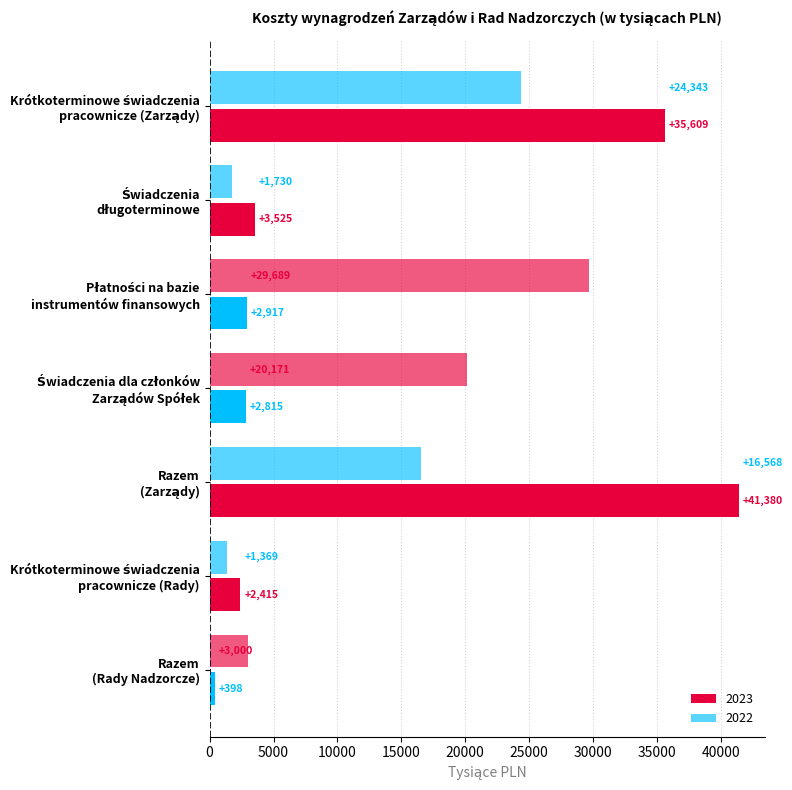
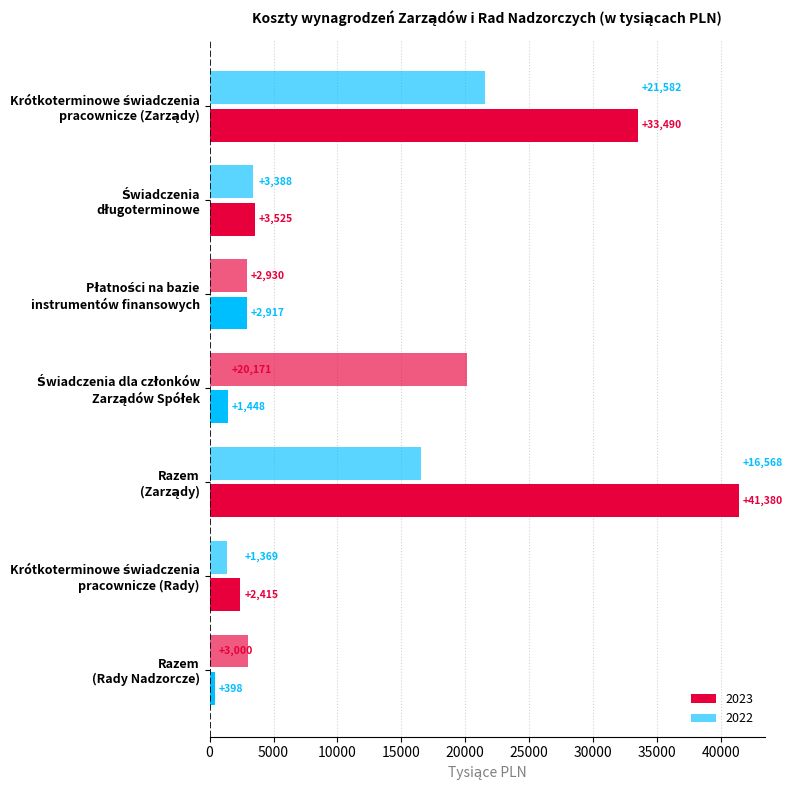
  {
    "2023": {
-     "Krótkoterminowe świadczenia pracownicze (Zarządy)": "+35,609",
+     "Krótkoterminowe świadczenia pracownicze (Zarządy)": "+33,490",
      "Świadczenia długoterminowe": "+3,525",
      "Płatności na bazie instrumentów finansowych": "+2,917",
-     "Świadczenia dla członków Zarządów Spółek": "+2,815",
+     "Świadczenia dla członków Zarządów Spółek": "+1,448",
      "Razem (Zarządy)": "+41,380",
      "Krótkoterminowe świadczenia pracownicze (Rady)": "+2,415",
      "Razem (Rady Nadzorcze)": "+398"
    },
    "2022": {
-     "Krótkoterminowe świadczenia pracownicze (Zarządy)": "+24,343",
-     "Świadczenia długoterminowe": "+1,730",
-     "Płatności na bazie instrumentów finansowych": "+29,689",
+     "Krótkoterminowe świadczenia pracownicze (Zarządy)": "+21,582",
+     "Świadczenia długoterminowe": "+3,388",
+     "Płatności na bazie instrumentów finansowych": "+2,930",
      "Świadczenia dla członków Zarządów Spółek": "+20,171",
      "Krótkoterminowe świadczenia pracownicze (Rady)": "+1,369",
      "Razem (Rady Nadzorcze)": "+3,000"
    }
  }
